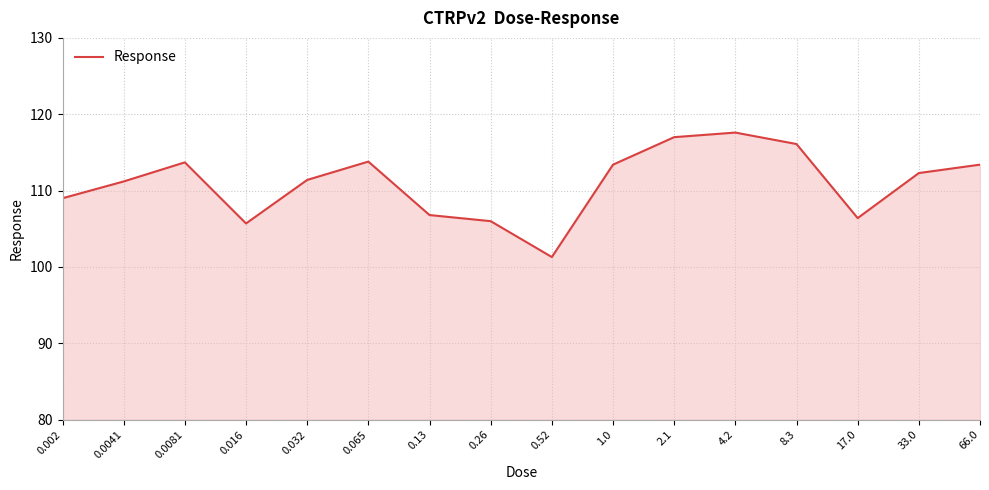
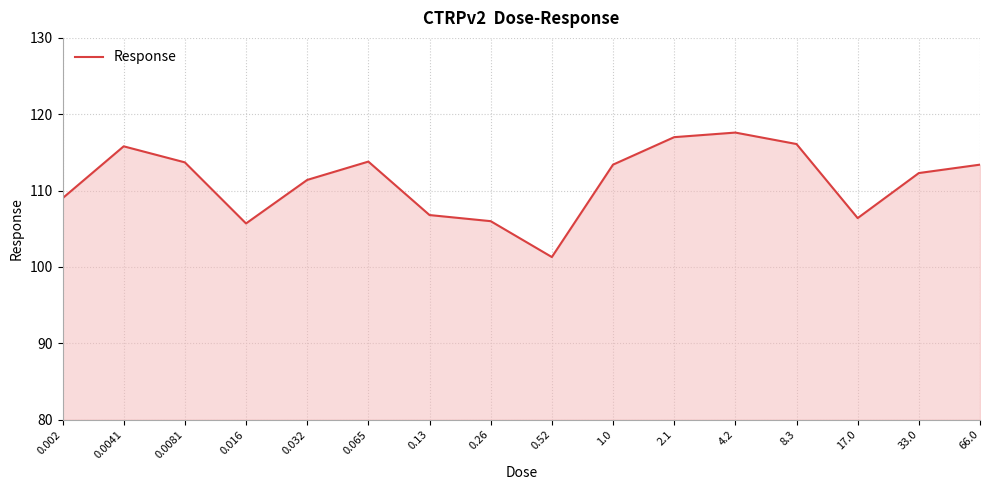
  {
    "0.002": 109,
-   "0.0041": 111,
+   "0.0041": 116,
    "0.0081": 114,
    "0.016": 106,
    "0.032": 111,
    "0.065": 114,
    "0.13": 107,
    "0.26": 106,
    "0.52": 101,
    "1.0": 113,
    "2.1": 117,
    "4.2": 118,
    "8.3": 116,
    "17.0": 106,
    "33.0": 112,
    "66.0": 113
  }
